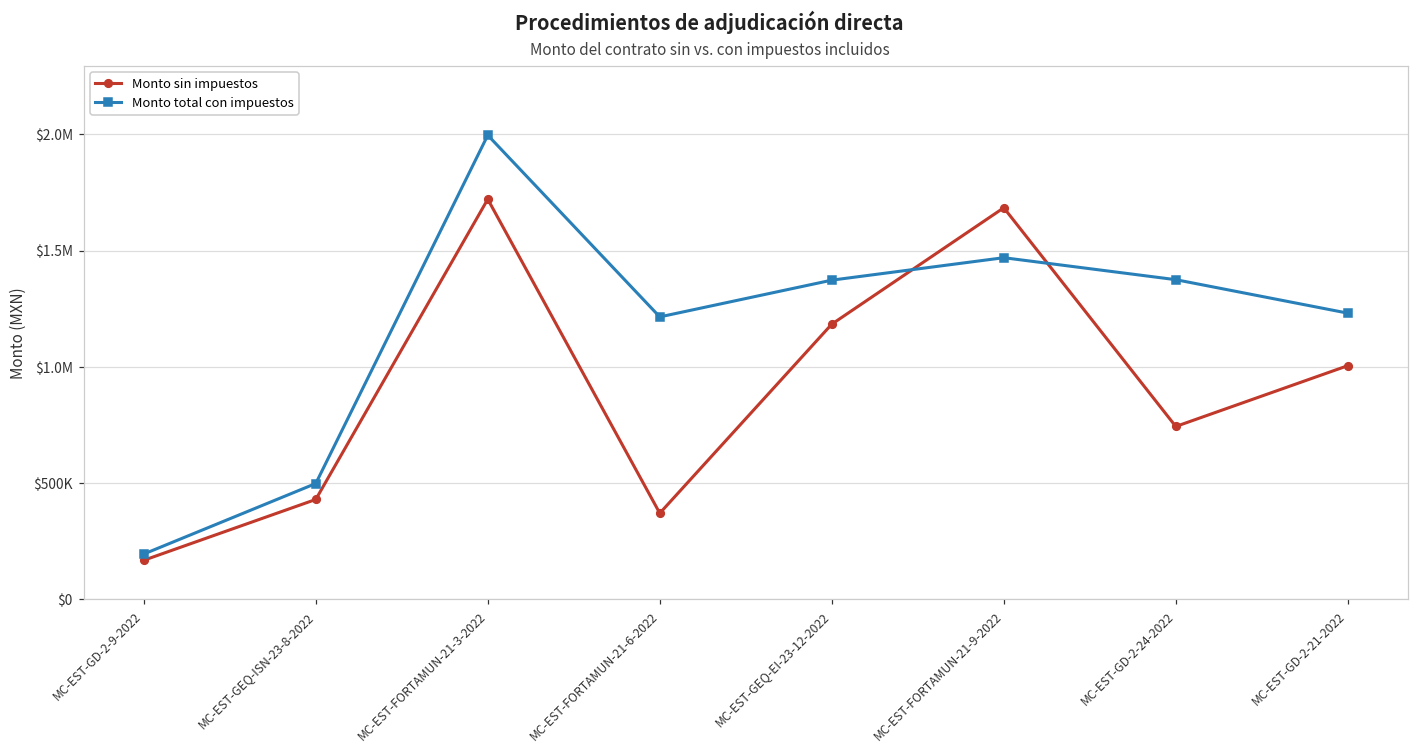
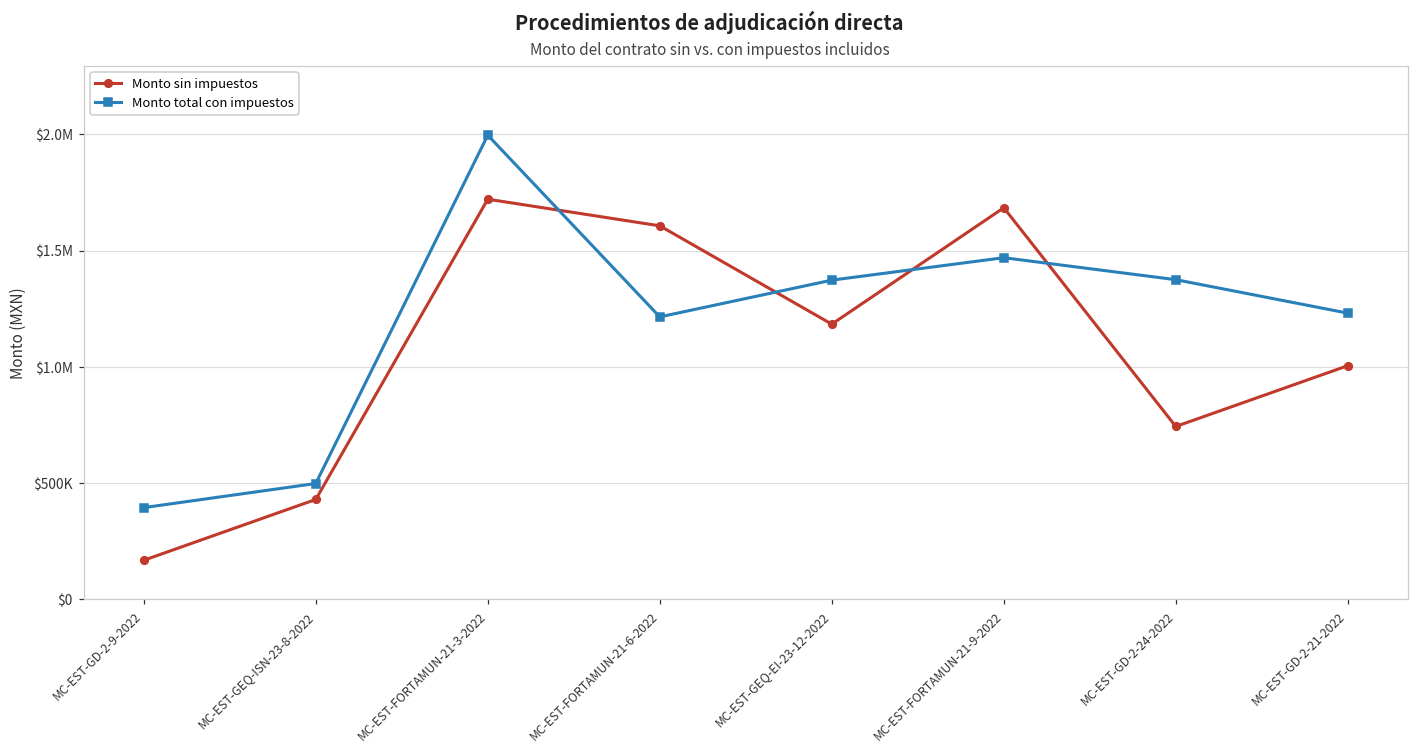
  {
    "Monto sin impuestos": {
      "MC-EST-GD-2-9-2022": "$170000",
      "MC-EST-GEQ-ISN-23-8-2022": "$430000",
      "MC-EST-FORTAMUN-21-3-2022": "$1720000",
-     "MC-EST-FORTAMUN-21-6-2022": "$370000",
+     "MC-EST-FORTAMUN-21-6-2022": "$1610000",
      "MC-EST-GEQ-EI-23-12-2022": "$1180000",
      "MC-EST-FORTAMUN-21-9-2022": "$1680000",
      "MC-EST-GD-2-24-2022": "$740000",
      "MC-EST-GD-2-21-2022": "$1000000"
    },
    "Monto total con impuestos": {
-     "MC-EST-GD-2-9-2022": "$190000",
+     "MC-EST-GD-2-9-2022": "$390000",
      "MC-EST-GEQ-ISN-23-8-2022": "$500000",
      "MC-EST-FORTAMUN-21-3-2022": "$2000000",
      "MC-EST-FORTAMUN-21-6-2022": "$1210000",
      "MC-EST-GEQ-EI-23-12-2022": "$1370000",
      "MC-EST-FORTAMUN-21-9-2022": "$1470000",
      "MC-EST-GD-2-24-2022": "$1370000",
      "MC-EST-GD-2-21-2022": "$1230000"
    }
  }
